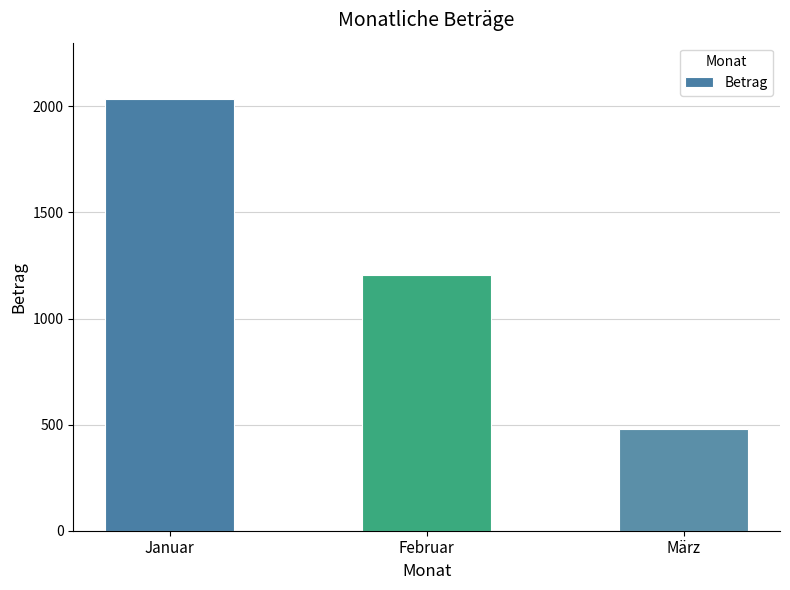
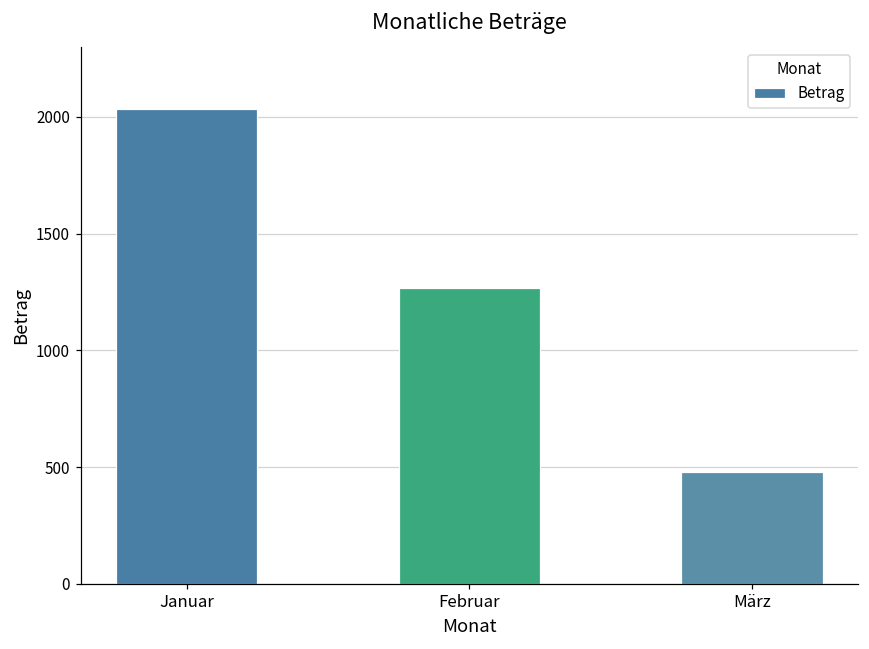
  {
    "Januar": 2030,
-   "Februar": 1200,
+   "Februar": 1270,
    "März": 480
  }
